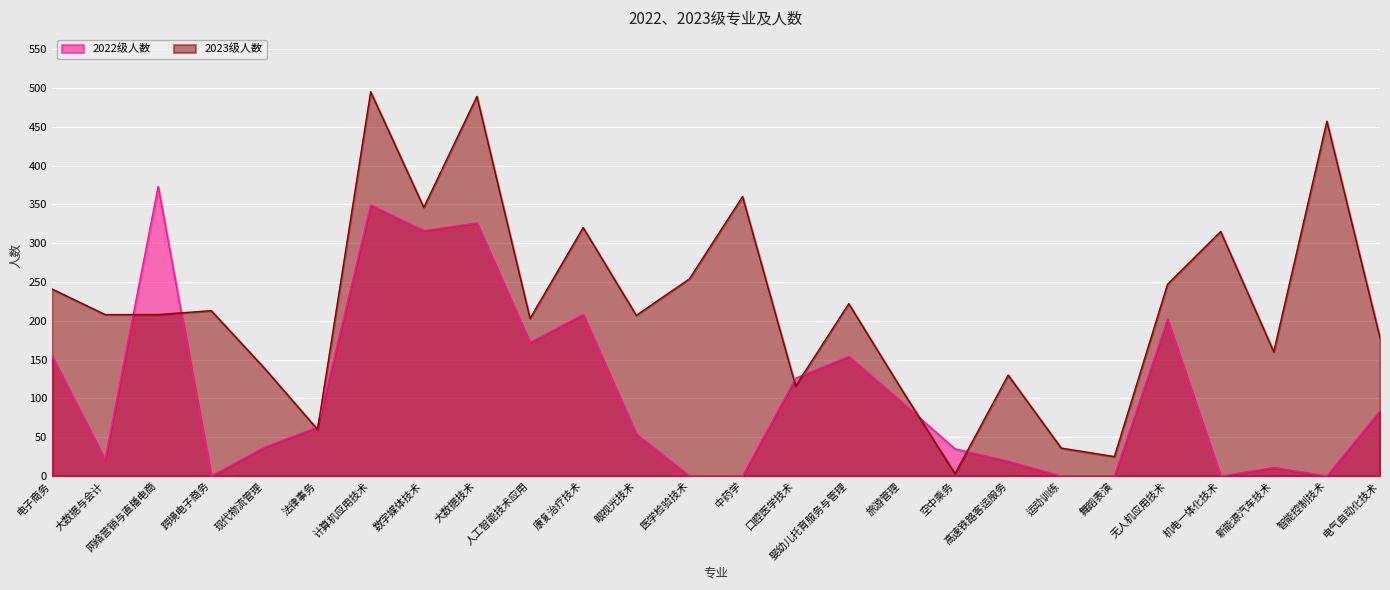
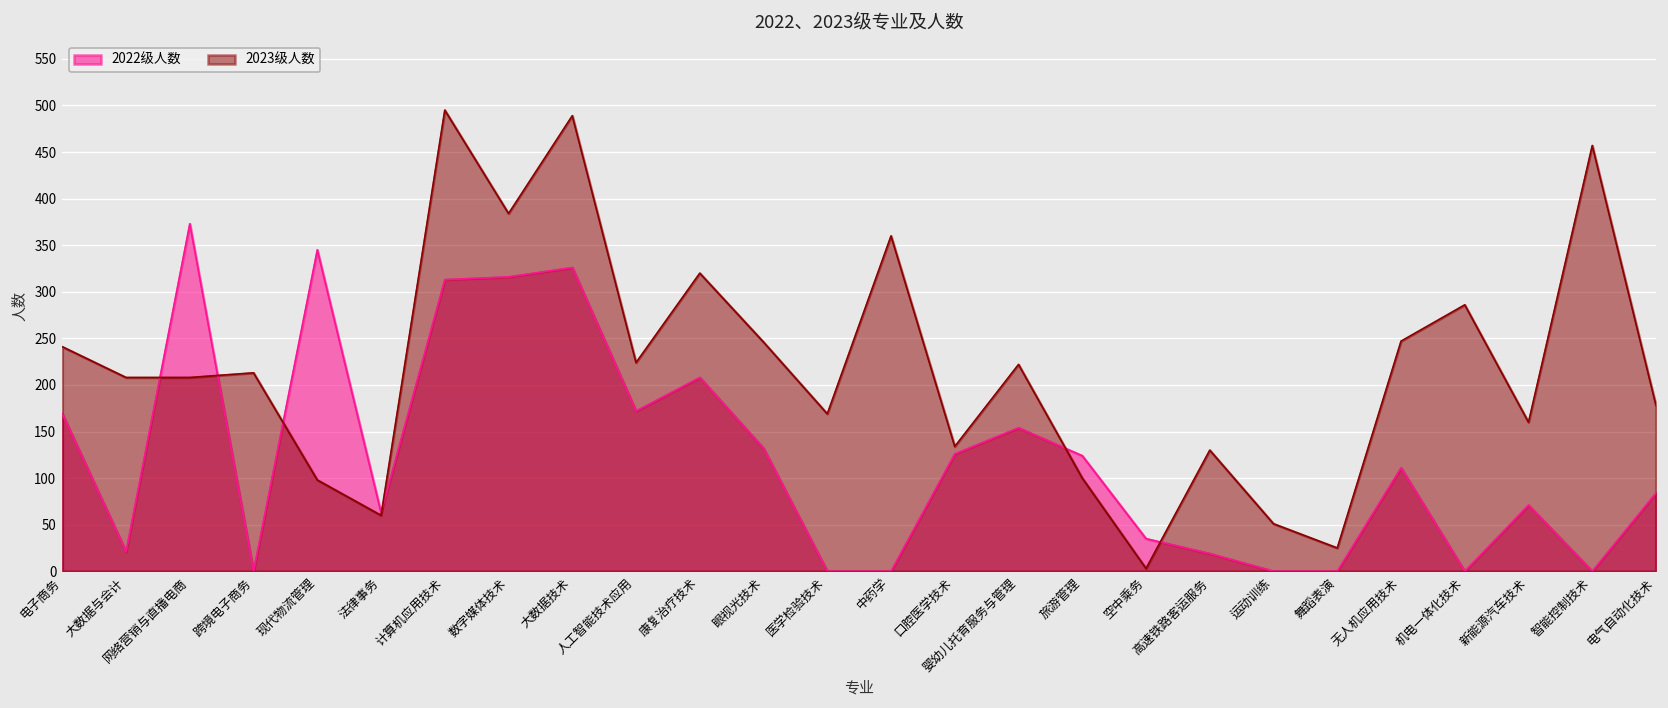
  {
    "2022级人数": {
-     "电子商务": 160,
+     "电子商务": 170,
      "大数据与会计": 20,
      "网络营销与直播电商": 370,
      "跨境电子商务": 0,
-     "现代物流管理": 40,
-     "计算机应用技术": 350,
+     "现代物流管理": 350,
+     "计算机应用技术": 310,
      "数字媒体技术": 320,
      "大数据技术": 330,
      "人工智能技术应用": 170,
      "康复治疗技术": 210,
-     "眼视光技术": 50,
+     "眼视光技术": 130,
      "医学检验技术": 0,
      "中药学": 0,
      "口腔医学技术": 130,
      "婴幼儿托育服务与管理": 150,
-     "旅游管理": 100,
+     "旅游管理": 120,
      "空中乘务": 40,
      "高速铁路客运服务": 20,
      "运动训练": 0,
      "舞蹈表演": 0,
-     "无人机应用技术": 200,
+     "无人机应用技术": 110,
      "机电一体化技术": 0,
-     "新能源汽车技术": 10,
+     "新能源汽车技术": 70,
      "智能控制技术": 0,
      "电气自动化技术": 80
    },
    "2023级人数": {
      "电子商务": 240,
      "大数据与会计": 210,
      "网络营销与直播电商": 210,
      "跨境电子商务": 210,
-     "现代物流管理": 140,
+     "现代物流管理": 100,
      "计算机应用技术": 500,
-     "数字媒体技术": 350,
+     "数字媒体技术": 380,
      "大数据技术": 490,
-     "人工智能技术应用": 200,
+     "人工智能技术应用": 220,
      "康复治疗技术": 320,
-     "眼视光技术": 210,
-     "医学检验技术": 250,
+     "眼视光技术": 250,
+     "医学检验技术": 170,
      "中药学": 360,
-     "口腔医学技术": 120,
+     "口腔医学技术": 130,
      "婴幼儿托育服务与管理": 220,
-     "旅游管理": 110,
+     "旅游管理": 100,
      "空中乘务": 0,
      "高速铁路客运服务": 130,
-     "运动训练": 40,
+     "运动训练": 50,
      "舞蹈表演": 30,
      "无人机应用技术": 250,
-     "机电一体化技术": 320,
+     "机电一体化技术": 290,
      "新能源汽车技术": 160,
      "智能控制技术": 460,
      "电气自动化技术": 180
    }
  }
